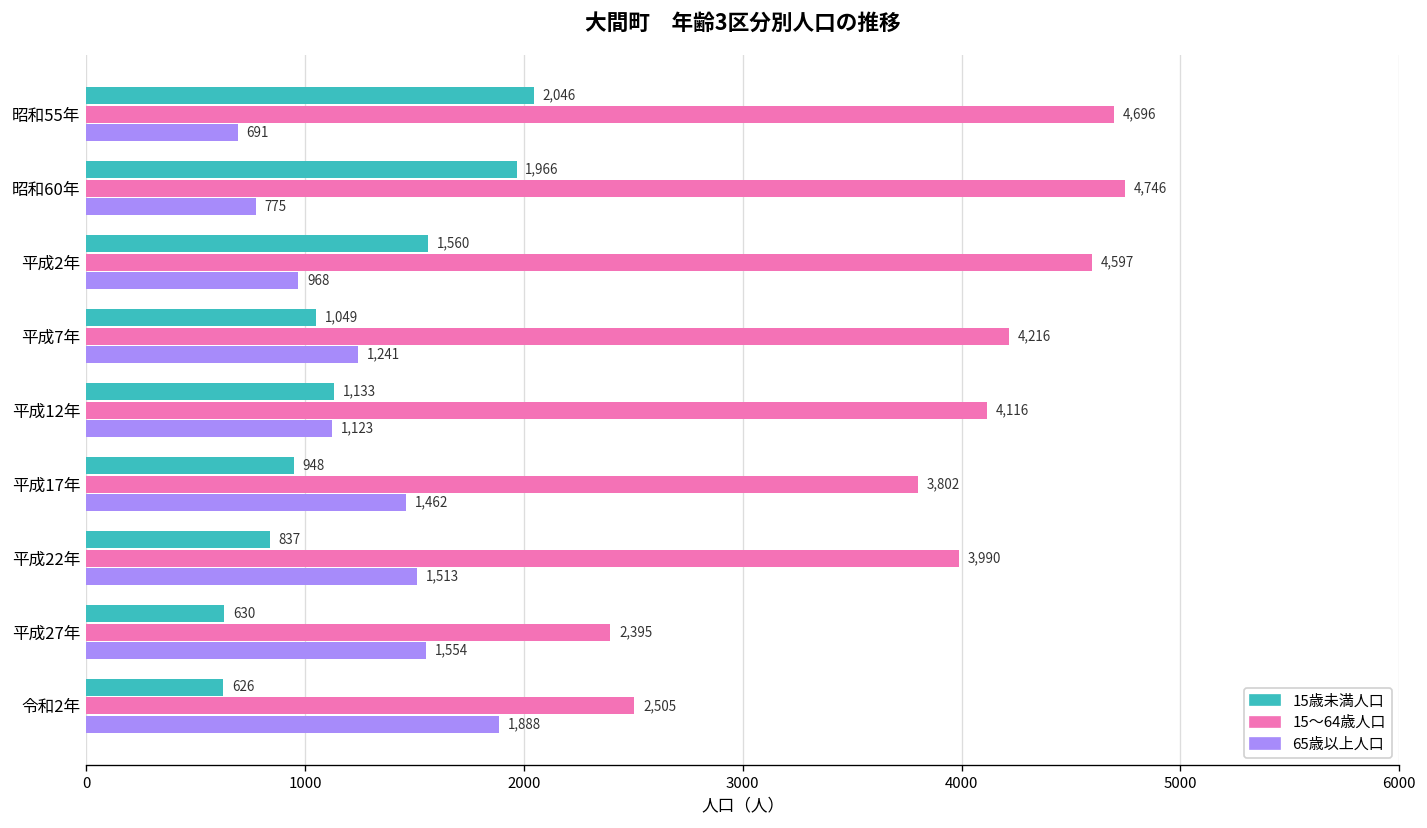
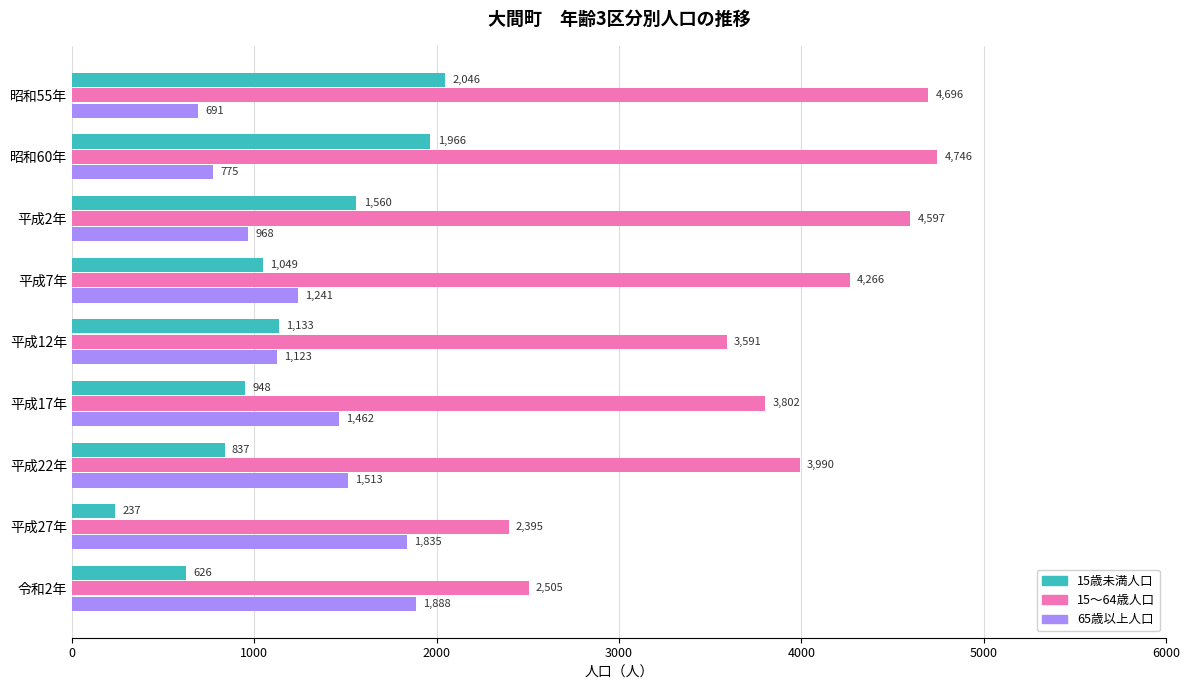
  {
    "15歳未満人口": {
      "昭和55年": "2,046",
      "昭和60年": "1,966",
      "平成2年": "1,560",
      "平成7年": "1,049",
      "平成12年": "1,133",
      "平成17年": "948",
      "平成22年": "837",
-     "平成27年": "630",
+     "平成27年": "237",
      "令和2年": "626"
    },
    "15～64歳人口": {
      "昭和55年": "4,696",
      "昭和60年": "4,746",
      "平成2年": "4,597",
-     "平成7年": "4,216",
-     "平成12年": "4,116",
+     "平成7年": "4,266",
+     "平成12年": "3,591",
      "平成17年": "3,802",
      "平成22年": "3,990",
      "平成27年": "2,395",
      "令和2年": "2,505"
    },
    "65歳以上人口": {
      "昭和55年": "691",
      "昭和60年": "775",
      "平成2年": "968",
      "平成7年": "1,241",
      "平成12年": "1,123",
      "平成17年": "1,462",
      "平成22年": "1,513",
-     "平成27年": "1,554",
+     "平成27年": "1,835",
      "令和2年": "1,888"
    }
  }
